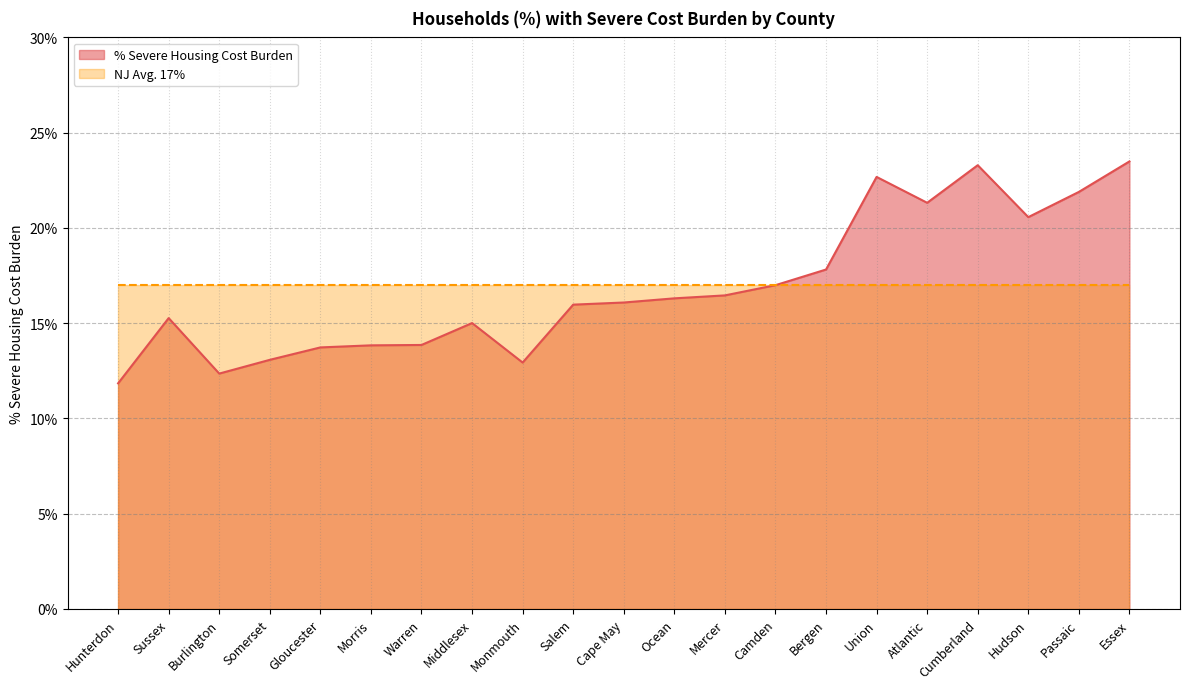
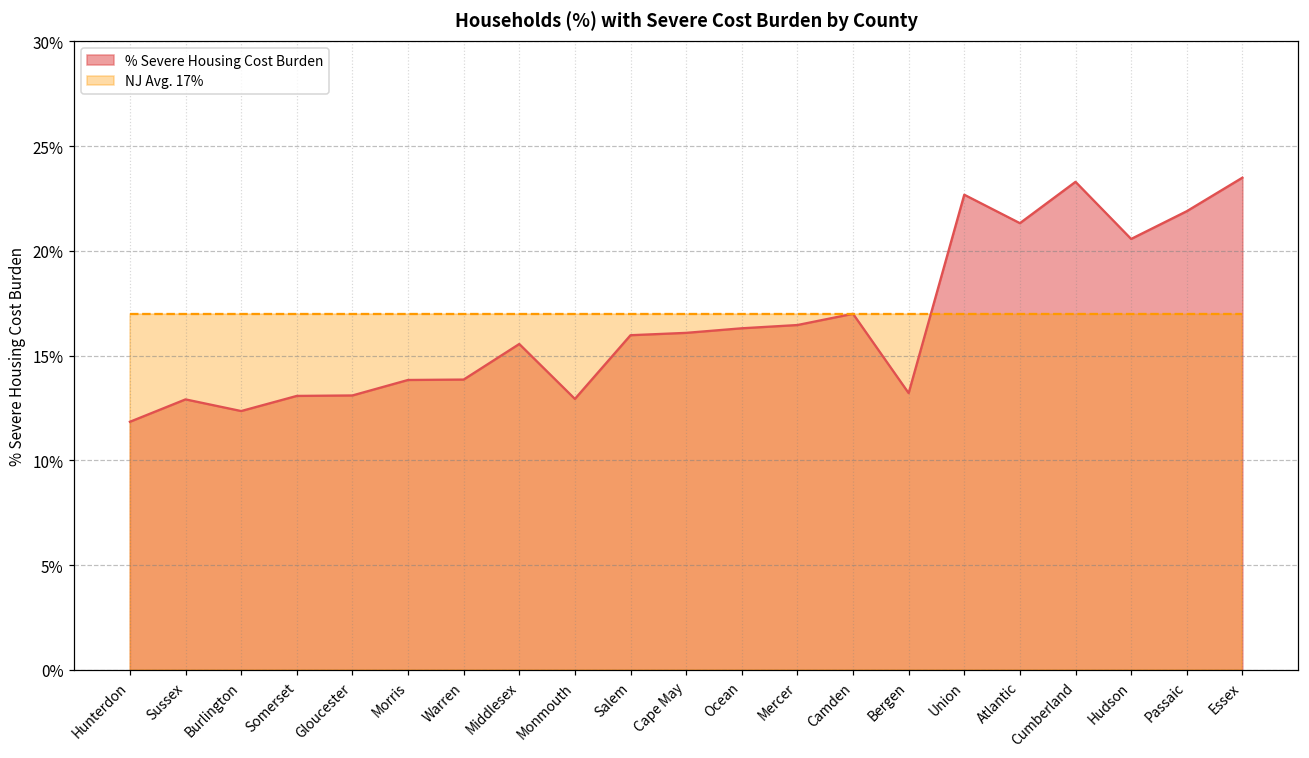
  {
    "% Severe Housing Cost Burden": {
      "Hunterdon": "11.8%",
-     "Sussex": "15.3%",
+     "Sussex": "12.9%",
      "Burlington": "12.4%",
      "Somerset": "13.1%",
-     "Gloucester": "13.7%",
+     "Gloucester": "13.1%",
      "Morris": "13.8%",
      "Warren": "13.9%",
-     "Middlesex": "15.0%",
+     "Middlesex": "15.6%",
      "Monmouth": "12.9%",
      "Salem": "16.0%",
      "Cape May": "16.1%",
      "Ocean": "16.3%",
      "Mercer": "16.5%",
-     "Bergen": "17.8%",
+     "Bergen": "13.2%",
      "Union": "22.7%",
      "Atlantic": "21.3%",
      "Cumberland": "23.3%",
      "Hudson": "20.6%",
      "Passaic": "21.9%",
      "Essex": "23.5%"
    },
    "NJ Avg. 17%": {
      "Hunterdon": "17.0%",
      "Sussex": "17.0%",
      "Burlington": "17.0%",
      "Somerset": "17.0%",
      "Gloucester": "17.0%",
      "Morris": "17.0%",
      "Warren": "17.0%",
      "Middlesex": "17.0%",
      "Monmouth": "17.0%",
      "Salem": "17.0%",
      "Cape May": "17.0%",
      "Ocean": "17.0%",
      "Mercer": "17.0%",
      "Bergen": "17.0%",
      "Union": "17.0%",
      "Atlantic": "17.0%",
      "Cumberland": "17.0%",
      "Hudson": "17.0%",
      "Passaic": "17.0%",
      "Essex": "17.0%"
    }
  }
